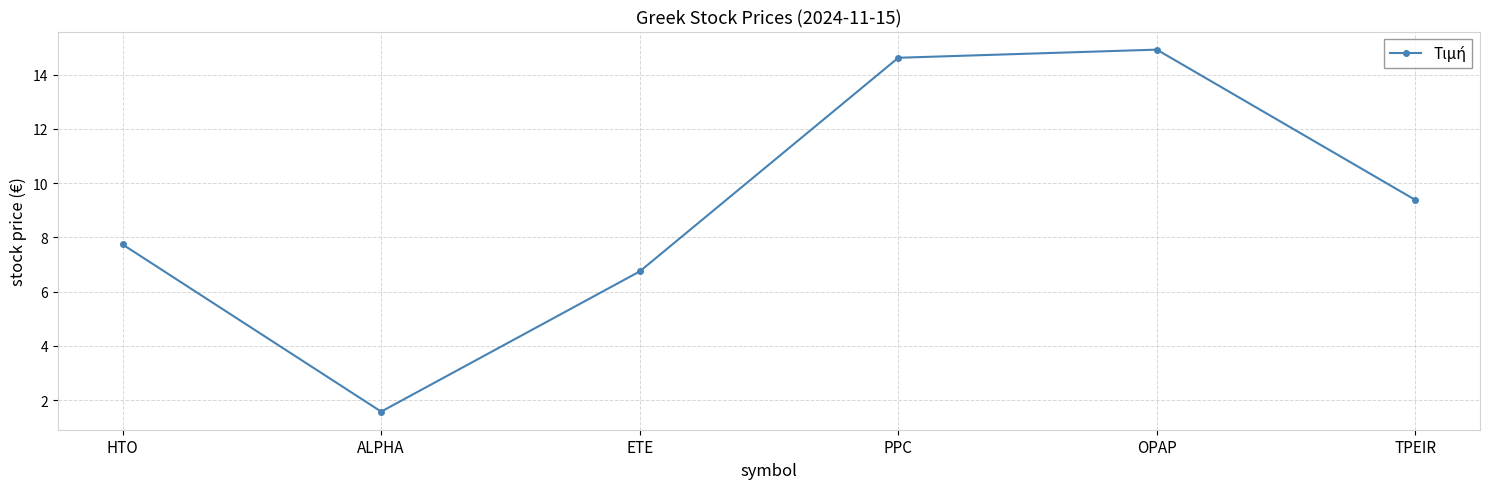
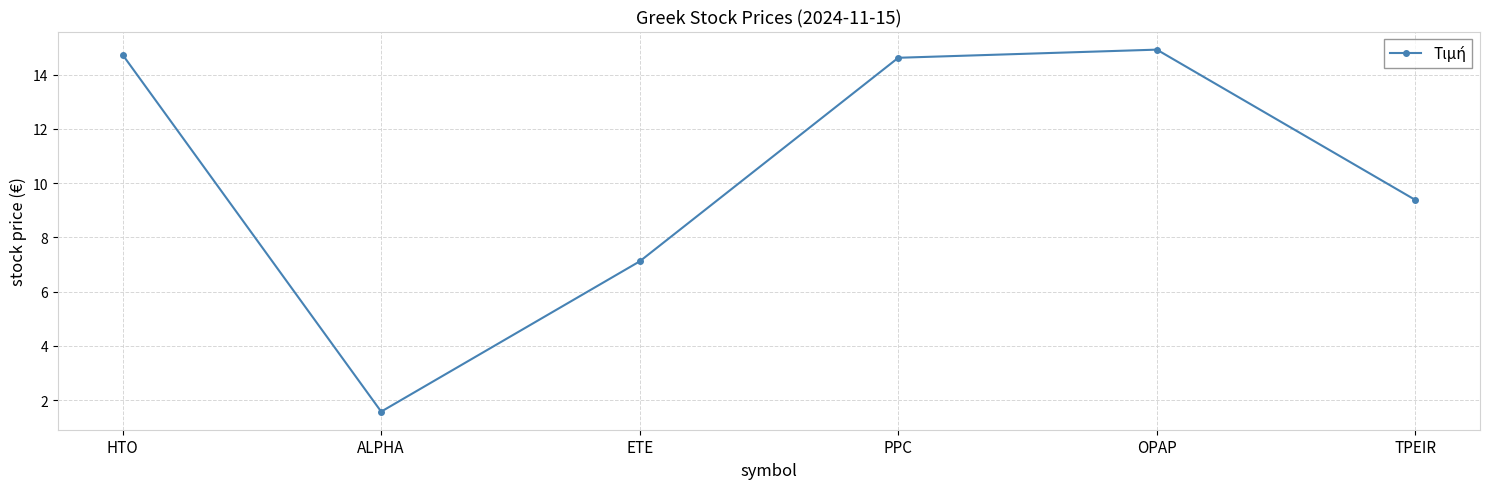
  {
-   "HTO": 7.7,
+   "HTO": 14.7,
    "ALPHA": 1.6,
-   "ETE": 6.7,
+   "ETE": 7.1,
    "PPC": 14.6,
    "OPAP": 14.9,
    "TPEIR": 9.4
  }
